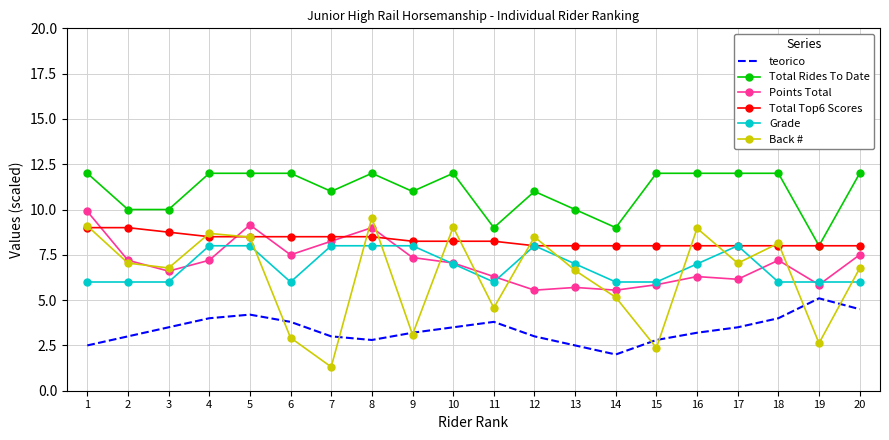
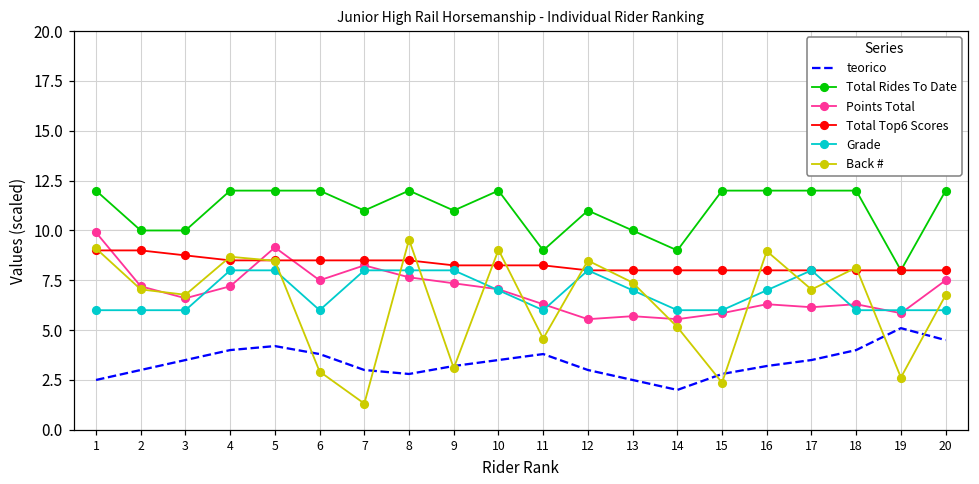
  {
    "teorico": {
      "1": 2.5,
      "2": 3.0,
      "3": 3.5,
      "4": 4.0,
      "5": 4.2,
      "6": 3.8,
      "7": 3.0,
      "8": 2.8,
      "10": 3.5,
      "11": 3.8,
      "12": 3.0,
      "13": 2.5,
      "14": 2.0,
      "15": 2.8,
      "16": 3.2,
      "17": 3.5,
      "18": 4.0,
      "19": 5.1,
      "20": 4.5
    },
    "Total Rides To Date": {
      "1": 12.0,
      "2": 10.0,
      "3": 10.0,
      "4": 12.0,
      "5": 12.0,
      "6": 12.0,
      "7": 11.0,
      "8": 12.0,
      "9": 11.0,
      "10": 12.0,
      "11": 9.0,
      "12": 11.0,
      "13": 10.0,
      "14": 9.0,
      "15": 12.0,
      "16": 12.0,
      "17": 12.0,
      "18": 12.0,
      "20": 12.0
    },
    "Points Total": {
      "1": 9.9,
      "2": 7.2,
      "3": 6.6,
      "4": 7.2,
      "5": 9.2,
      "6": 7.5,
      "7": 8.3,
-     "8": 9.0,
+     "8": 7.6,
      "9": 7.4,
      "11": 6.3,
      "12": 5.6,
      "13": 5.7,
      "14": 5.6,
      "15": 5.9,
      "16": 6.3,
      "17": 6.1,
-     "18": 7.2,
+     "18": 6.3,
      "19": 5.9,
      "20": 7.5
    },
    "Total Top6 Scores": {
      "2": 9.0,
      "3": 8.8,
      "4": 8.5,
      "6": 8.5,
      "7": 8.5,
      "8": 8.5,
      "9": 8.3,
      "10": 8.3,
      "11": 8.3,
      "13": 8.0,
      "14": 8.0,
      "15": 8.0,
      "16": 8.0,
      "20": 8.0
    },
    "Grade": {
      "1": 6.0,
      "2": 6.0,
      "3": 6.0,
      "4": 8.0,
      "5": 8.0,
      "6": 6.0,
      "7": 8.0,
      "8": 8.0,
      "9": 8.0,
      "11": 6.0,
      "13": 7.0,
      "14": 6.0,
      "15": 6.0,
      "16": 7.0,
      "18": 6.0,
      "19": 6.0,
      "20": 6.0
    },
    "Back #": {
      "2": 7.0,
      "3": 6.8,
      "4": 8.7,
      "6": 2.9,
      "7": 1.3,
      "8": 9.5,
      "10": 9.0,
      "11": 4.6,
      "12": 8.5,
-     "13": 6.6,
+     "13": 7.4,
      "14": 5.2,
      "15": 2.4,
      "16": 9.0,
      "17": 7.0,
      "19": 2.6,
      "20": 6.8
    }
  }
